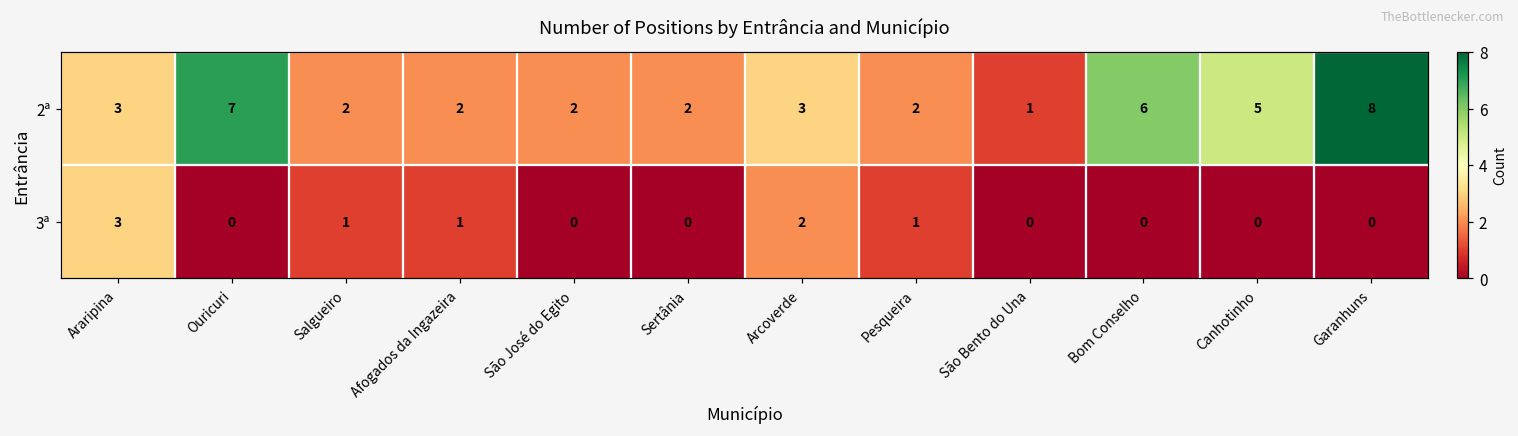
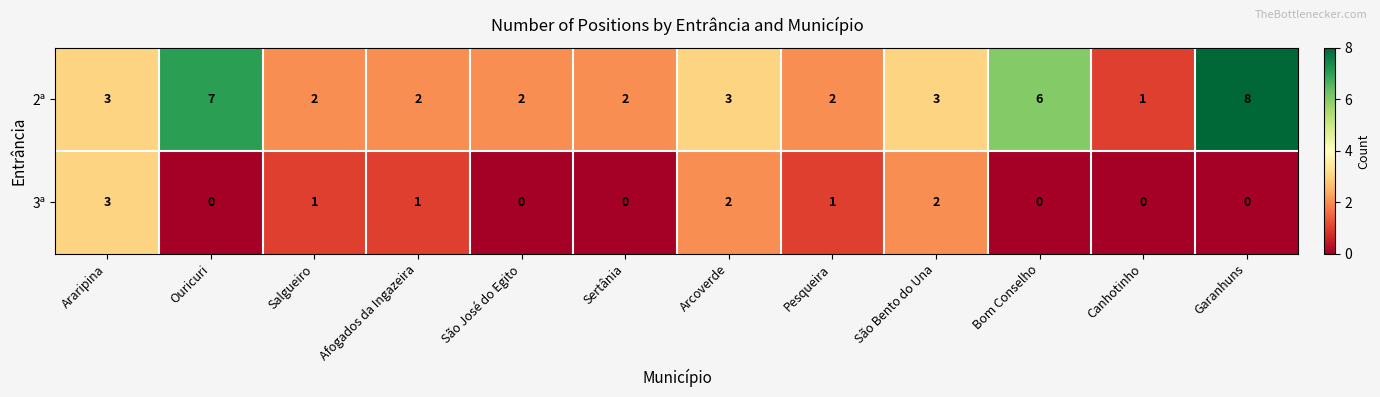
  {
    "2ª": {
      "Araripina": 3,
      "Ouricuri": 7,
      "Salgueiro": 2,
      "Afogados da Ingazeira": 2,
      "São José do Egito": 2,
      "Sertânia": 2,
      "Arcoverde": 3,
      "Pesqueira": 2,
-     "São Bento do Una": 1,
+     "São Bento do Una": 3,
      "Bom Conselho": 6,
-     "Canhotinho": 5,
+     "Canhotinho": 1,
      "Garanhuns": 8
    },
    "3ª": {
      "Araripina": 3,
      "Ouricuri": 0,
      "Salgueiro": 1,
      "Afogados da Ingazeira": 1,
      "São José do Egito": 0,
      "Sertânia": 0,
      "Arcoverde": 2,
      "Pesqueira": 1,
-     "São Bento do Una": 0,
+     "São Bento do Una": 2,
      "Bom Conselho": 0,
      "Canhotinho": 0,
      "Garanhuns": 0
    }
  }
